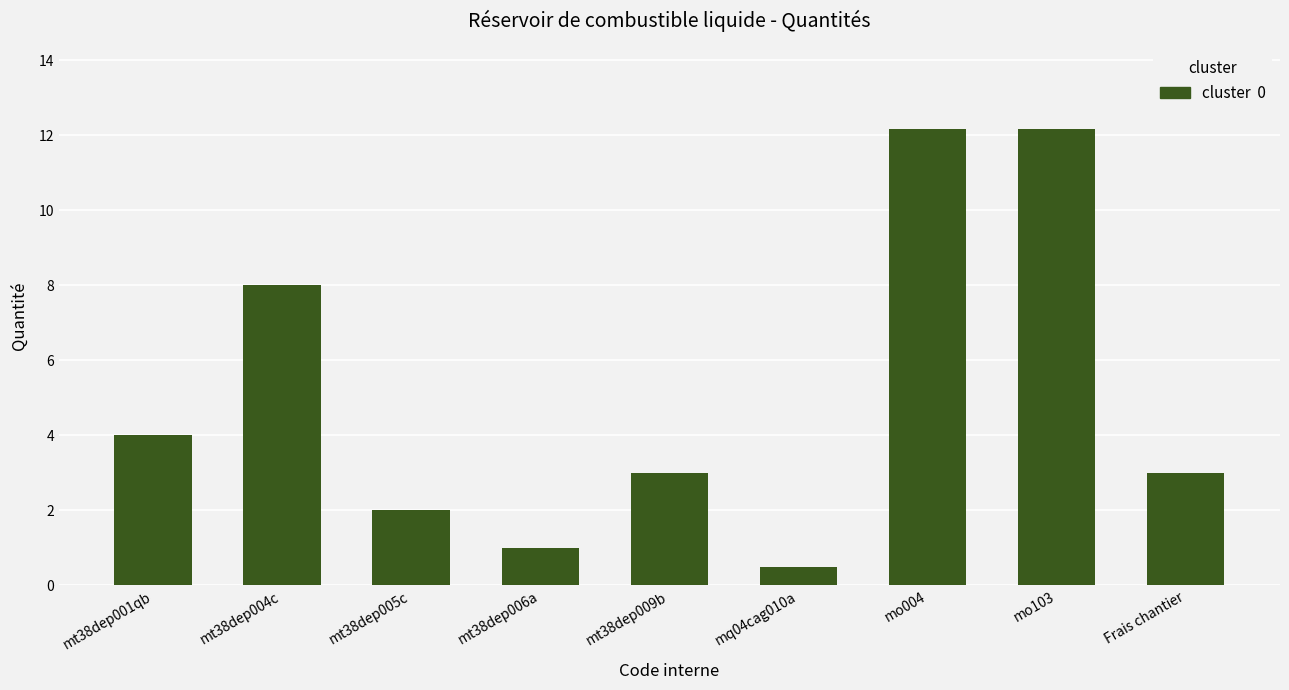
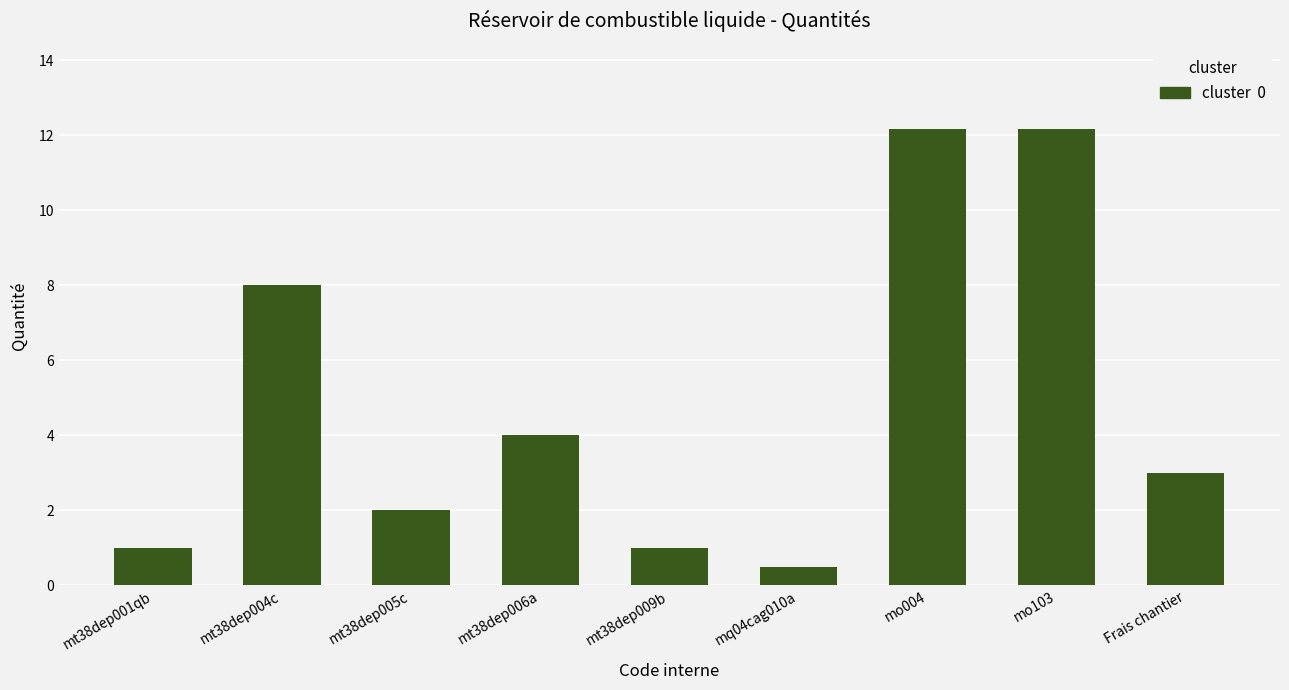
  {
-   "mt38dep001qb": 4,
+   "mt38dep001qb": 1,
    "mt38dep004c": 8,
    "mt38dep005c": 2,
-   "mt38dep006a": 1,
-   "mt38dep009b": 3,
+   "mt38dep006a": 4,
+   "mt38dep009b": 1,
    "mq04cag010a": 0.5,
    "mo004": 12.2,
    "mo103": 12.2,
    "Frais chantier": 3
  }
